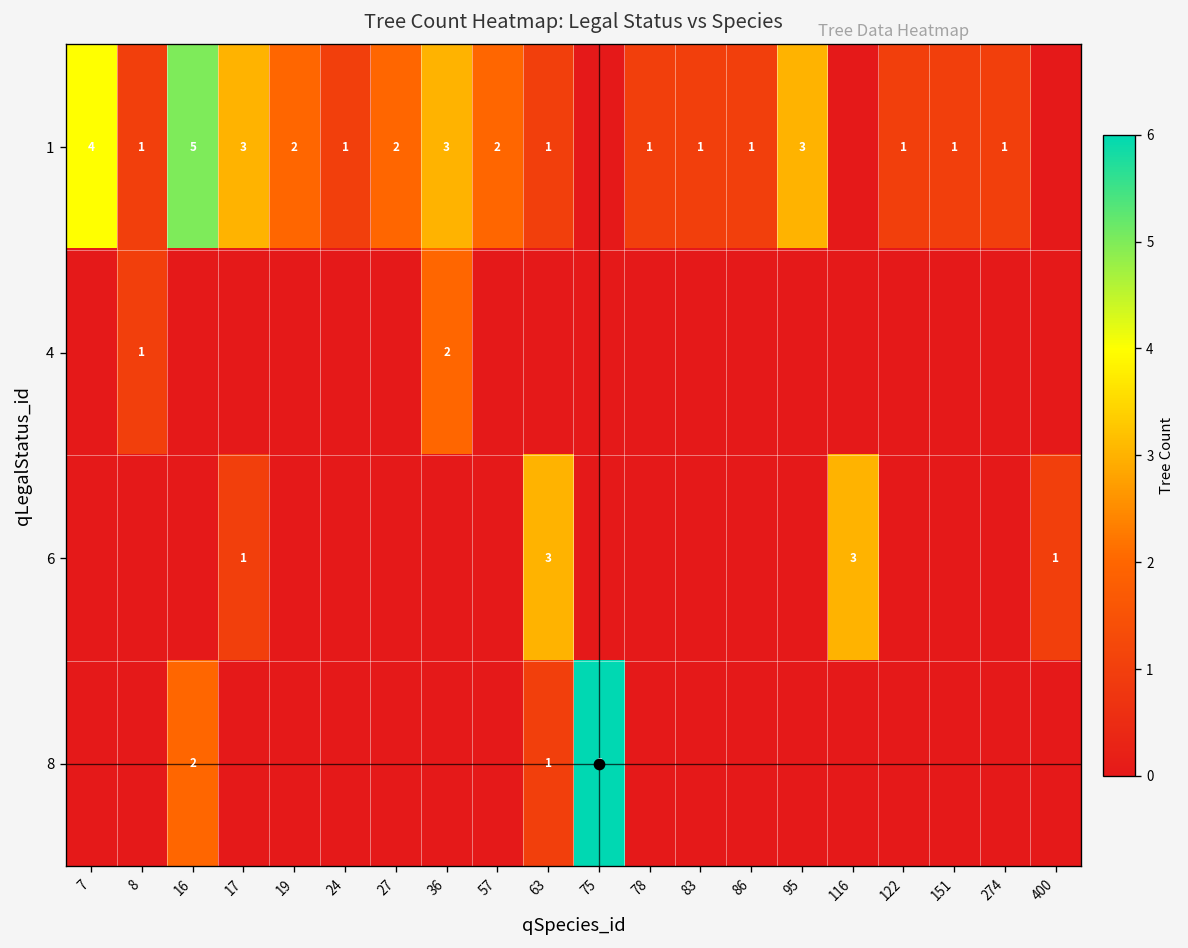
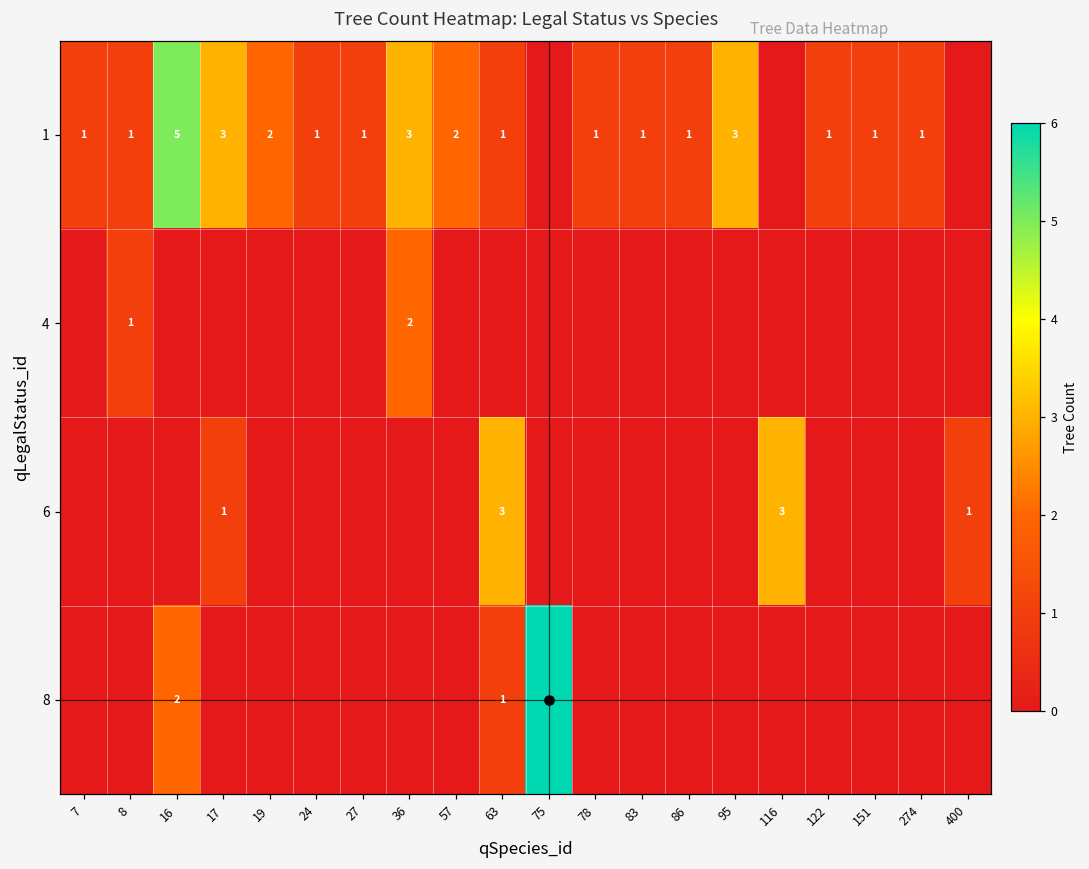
  {
    "1": {
-     "7": 4,
+     "7": 1,
      "8": 1,
      "16": 5,
      "17": 3,
      "19": 2,
      "24": 1,
-     "27": 2,
+     "27": 1,
      "36": 3,
      "57": 2,
      "63": 1,
      "78": 1,
      "83": 1,
      "86": 1,
      "95": 3,
      "122": 1,
      "151": 1,
      "274": 1
    },
    "4": {
      "8": 1,
      "36": 2
    },
    "6": {
      "17": 1,
      "63": 3,
      "116": 3,
      "400": 1
    },
    "8": {
      "16": 2,
      "63": 1
    }
  }
